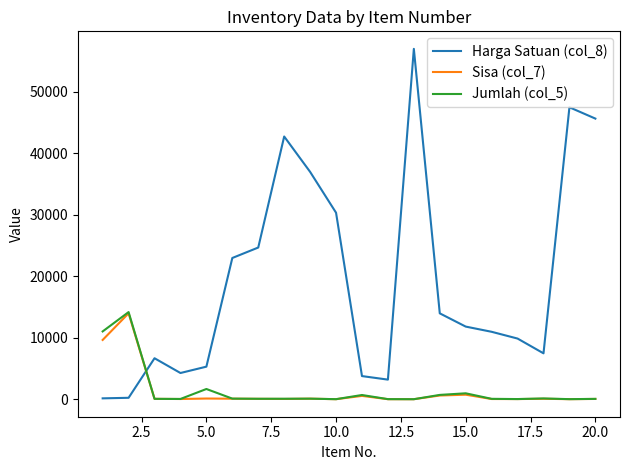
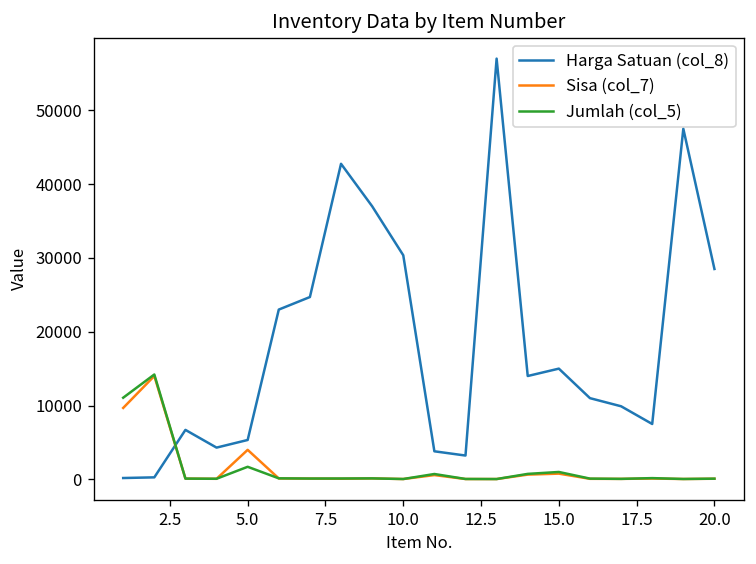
  {
    "Harga Satuan (col_8)": {
      "5.0": 5000,
      "10.0": 30000,
-     "15.0": 12000,
-     "20.0": 46000
+     "15.0": 15000,
+     "20.0": 29000
    },
    "Sisa (col_7)": {
-     "5.0": 0
+     "5.0": 4000
    },
    "Jumlah (col_5)": {
      "5.0": 2000
    }
  }
